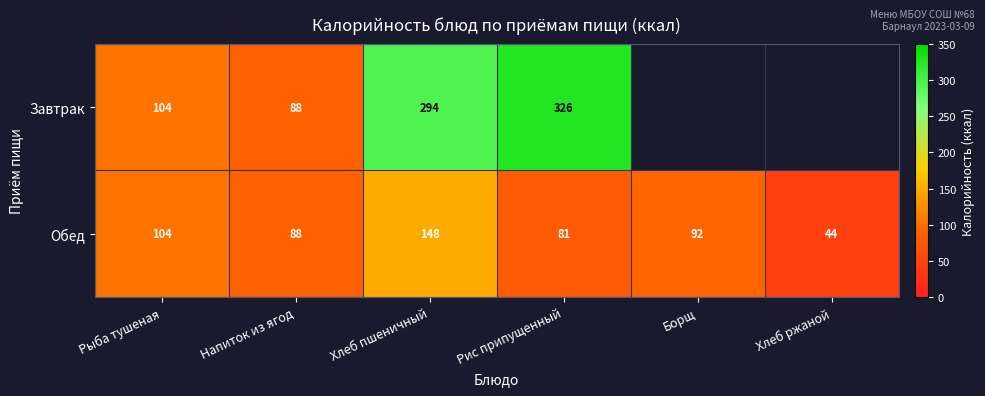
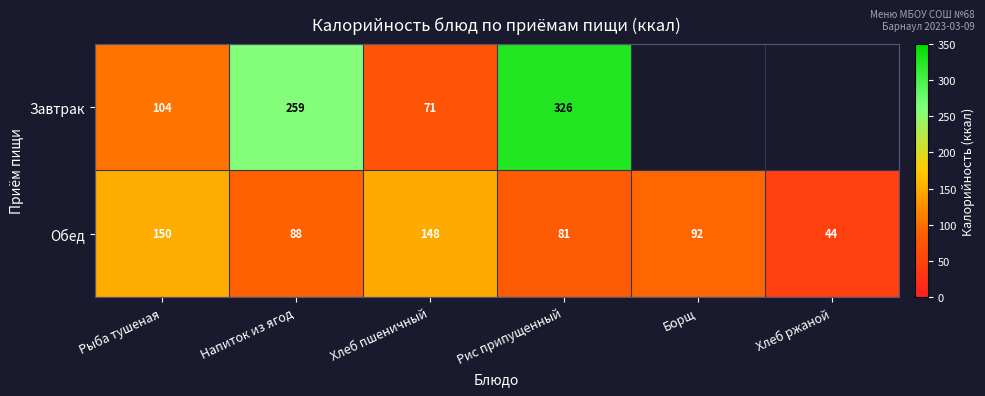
  {
    "Завтрак": {
      "Рыба тушеная": 104,
-     "Напиток из ягод": 88,
-     "Хлеб пшеничный": 294,
+     "Напиток из ягод": 259,
+     "Хлеб пшеничный": 71,
      "Рис припущенный": 326
    },
    "Обед": {
-     "Рыба тушеная": 104,
+     "Рыба тушеная": 150,
      "Напиток из ягод": 88,
      "Хлеб пшеничный": 148,
      "Рис припущенный": 81,
      "Борщ": 92,
      "Хлеб ржаной": 44
    }
  }
